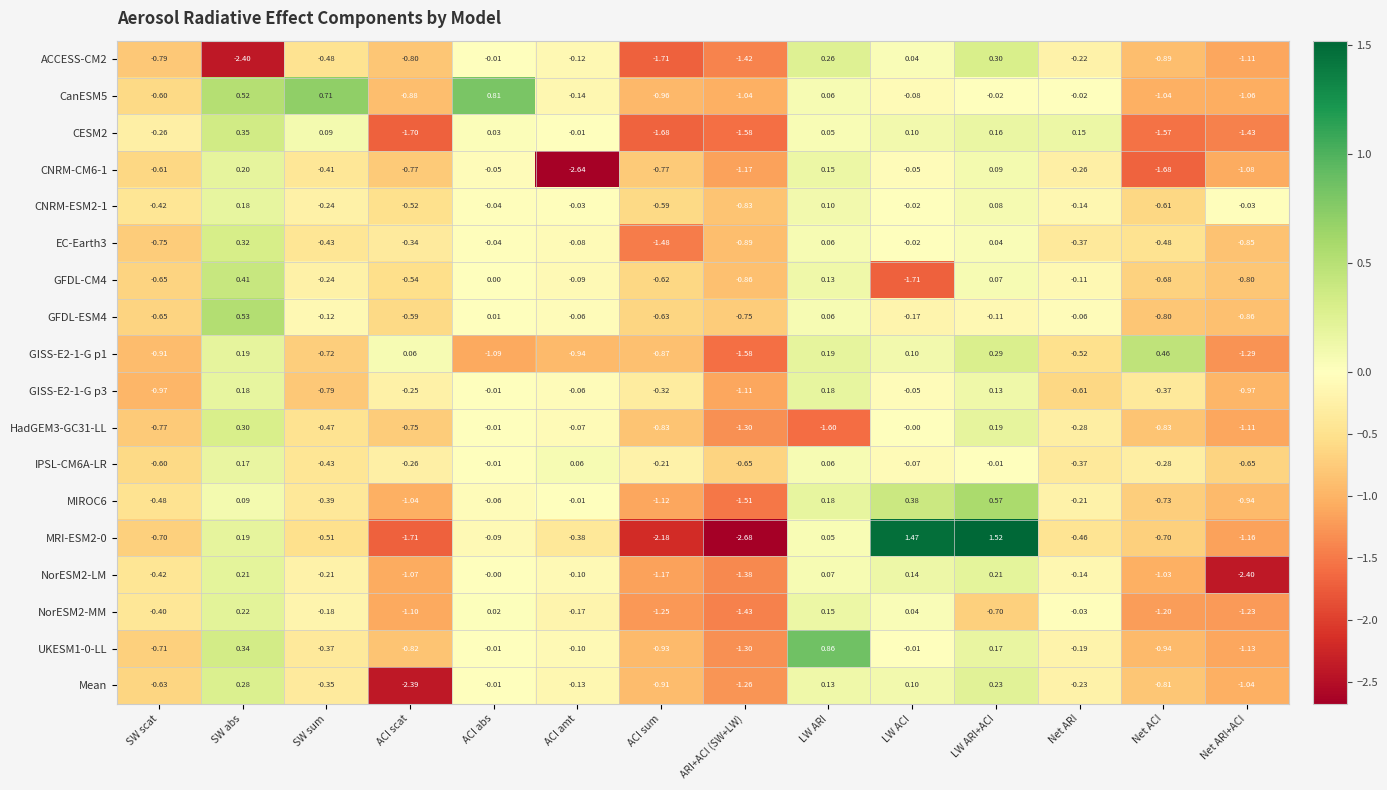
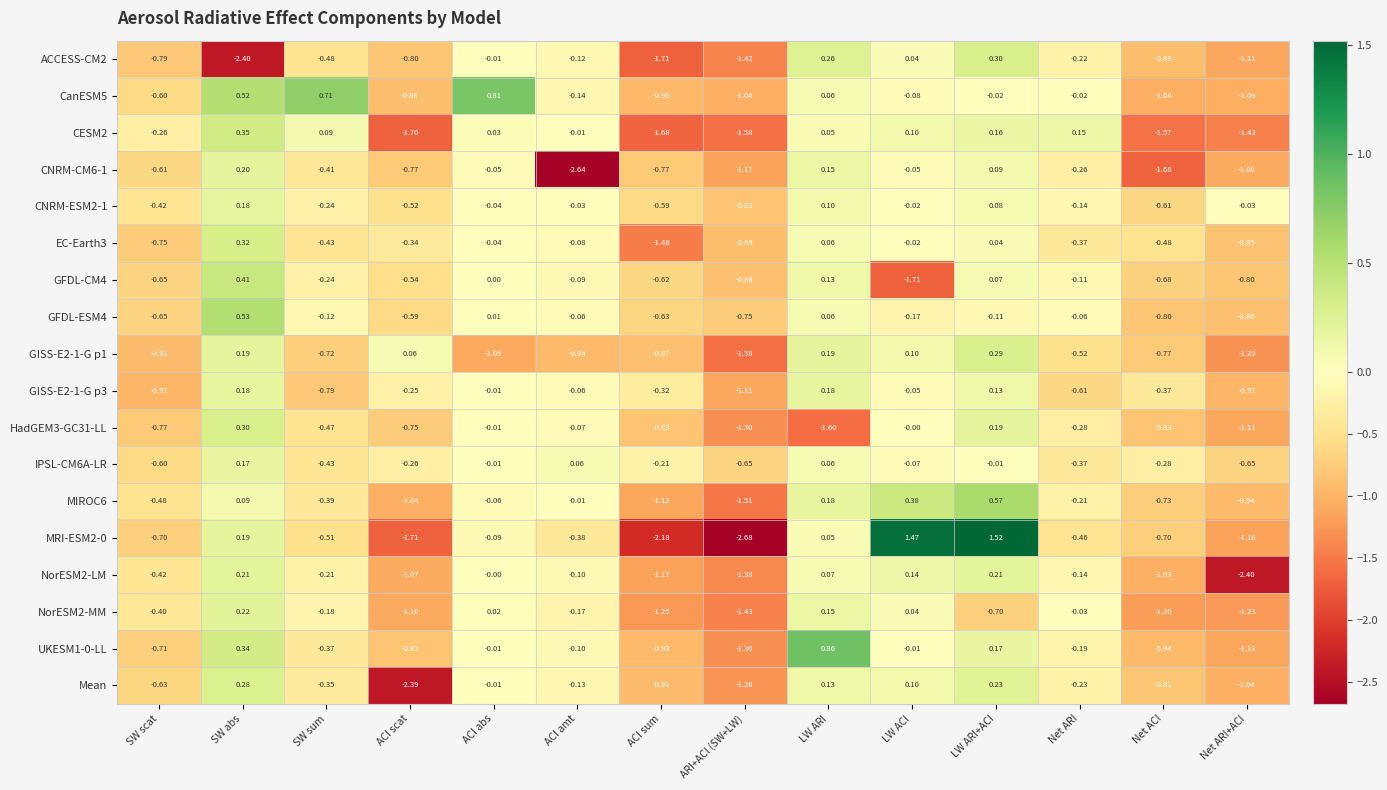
  {
    "GISS-E2-1-G p1": {
      "SW scat": -0.91,
      "SW abs": 0.19,
      "SW sum": -0.72,
      "ACI scat": 0.06,
      "ACI abs": -1.09,
      "ACI amt": -0.94,
      "ACI sum": -0.87,
      "ARI+ACI (SW+LW)": -1.58,
      "LW ARI": 0.19,
      "LW ACI": 0.10,
      "LW ARI+ACI": 0.29,
      "Net ARI": -0.52,
-     "Net ACI": 0.46,
+     "Net ACI": -0.77,
      "Net ARI+ACI": -1.29
    }
  }
